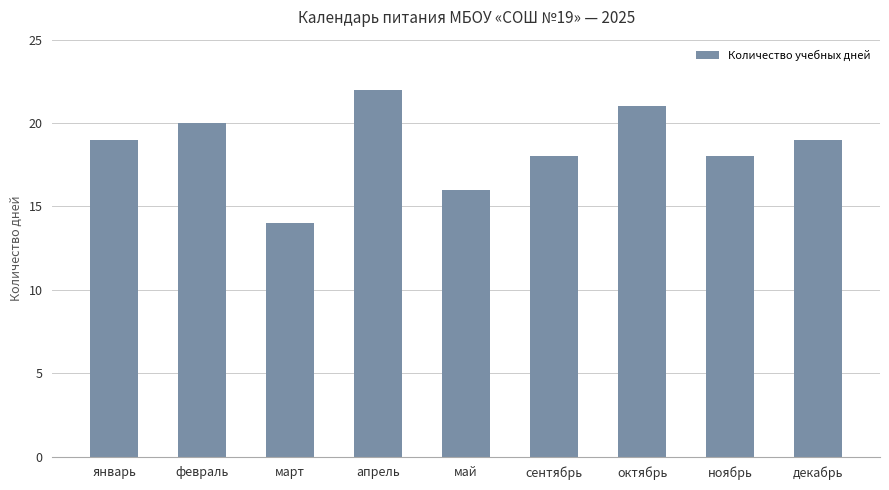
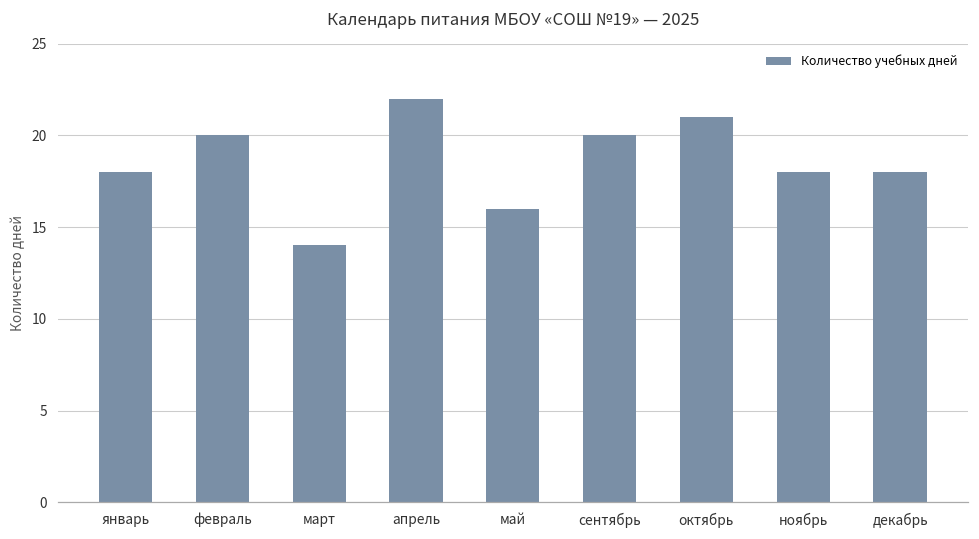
  {
-   "январь": 19,
+   "январь": 18,
    "февраль": 20,
    "март": 14,
    "апрель": 22,
    "май": 16,
-   "сентябрь": 18,
+   "сентябрь": 20,
    "октябрь": 21,
    "ноябрь": 18,
-   "декабрь": 19
+   "декабрь": 18
  }
